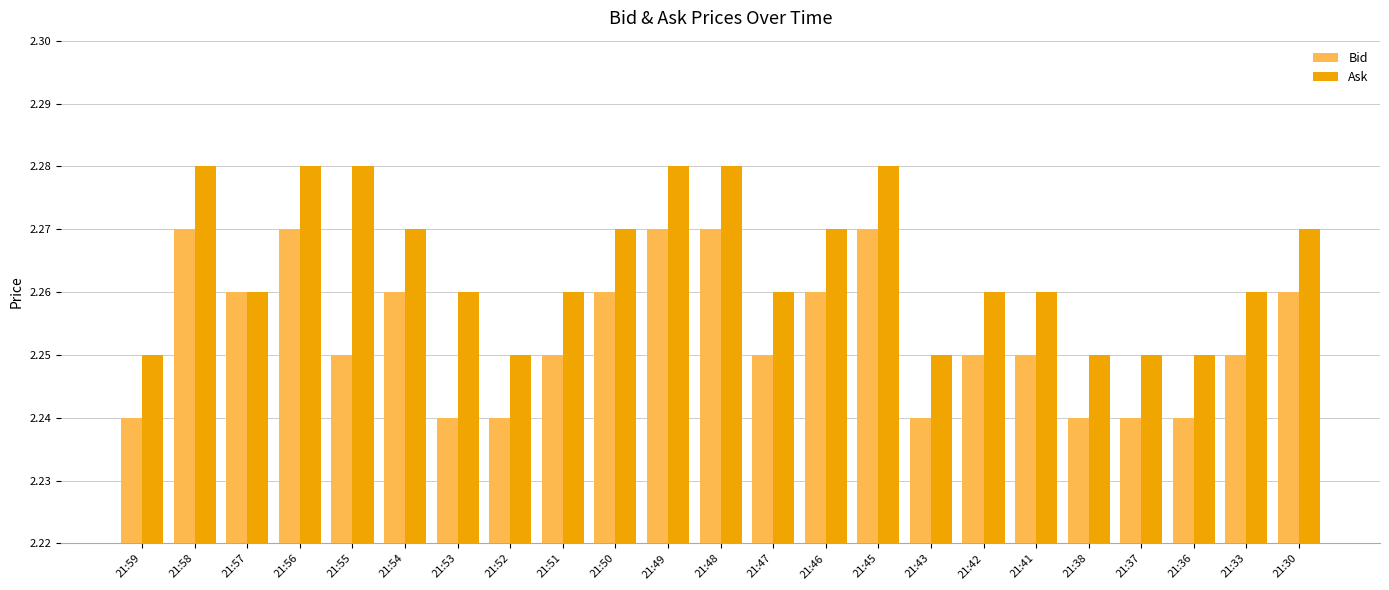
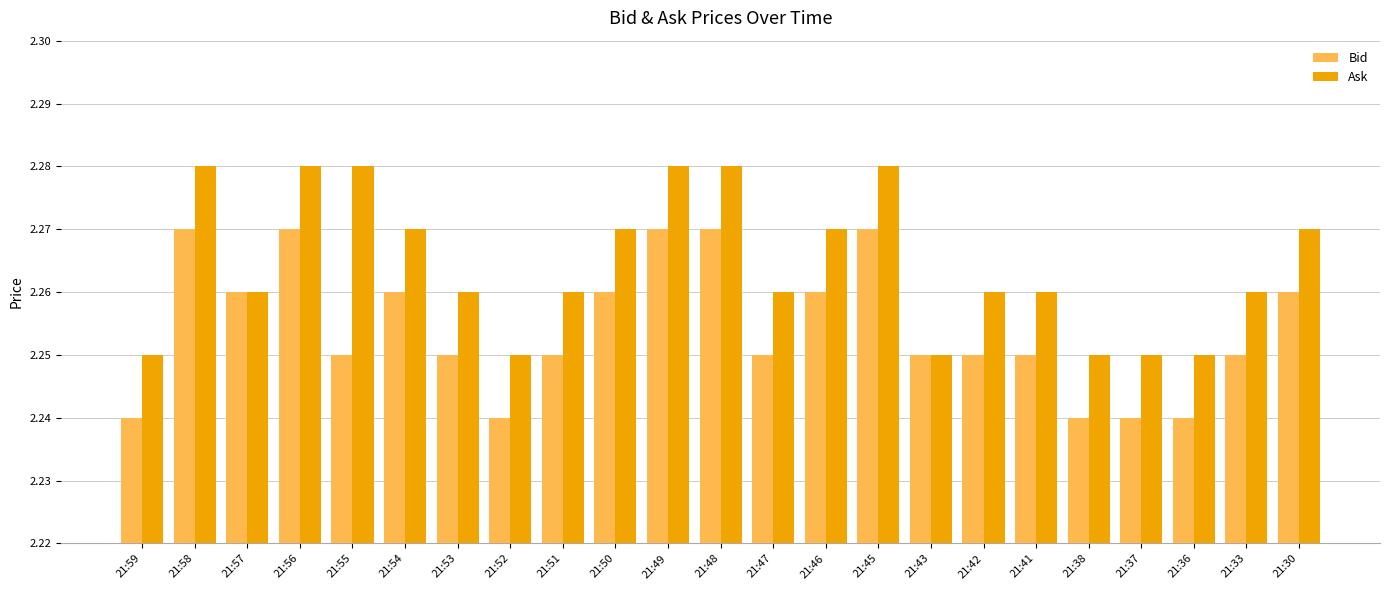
  {
    "Bid": {
      "21:59": 2.24,
      "21:58": 2.27,
      "21:57": 2.26,
      "21:56": 2.27,
      "21:55": 2.25,
      "21:54": 2.26,
-     "21:53": 2.24,
+     "21:53": 2.25,
      "21:52": 2.24,
      "21:51": 2.25,
      "21:50": 2.26,
      "21:49": 2.27,
      "21:48": 2.27,
      "21:47": 2.25,
      "21:46": 2.26,
      "21:45": 2.27,
-     "21:43": 2.24,
+     "21:43": 2.25,
      "21:42": 2.25,
      "21:41": 2.25,
      "21:38": 2.24,
      "21:37": 2.24,
      "21:36": 2.24,
      "21:33": 2.25,
      "21:30": 2.26
    },
    "Ask": {
      "21:59": 2.25,
      "21:58": 2.28,
      "21:57": 2.26,
      "21:56": 2.28,
      "21:55": 2.28,
      "21:54": 2.27,
      "21:53": 2.26,
      "21:52": 2.25,
      "21:51": 2.26,
      "21:50": 2.27,
      "21:49": 2.28,
      "21:48": 2.28,
      "21:47": 2.26,
      "21:46": 2.27,
      "21:45": 2.28,
      "21:43": 2.25,
      "21:42": 2.26,
      "21:41": 2.26,
      "21:38": 2.25,
      "21:37": 2.25,
      "21:36": 2.25,
      "21:33": 2.26,
      "21:30": 2.27
    }
  }
